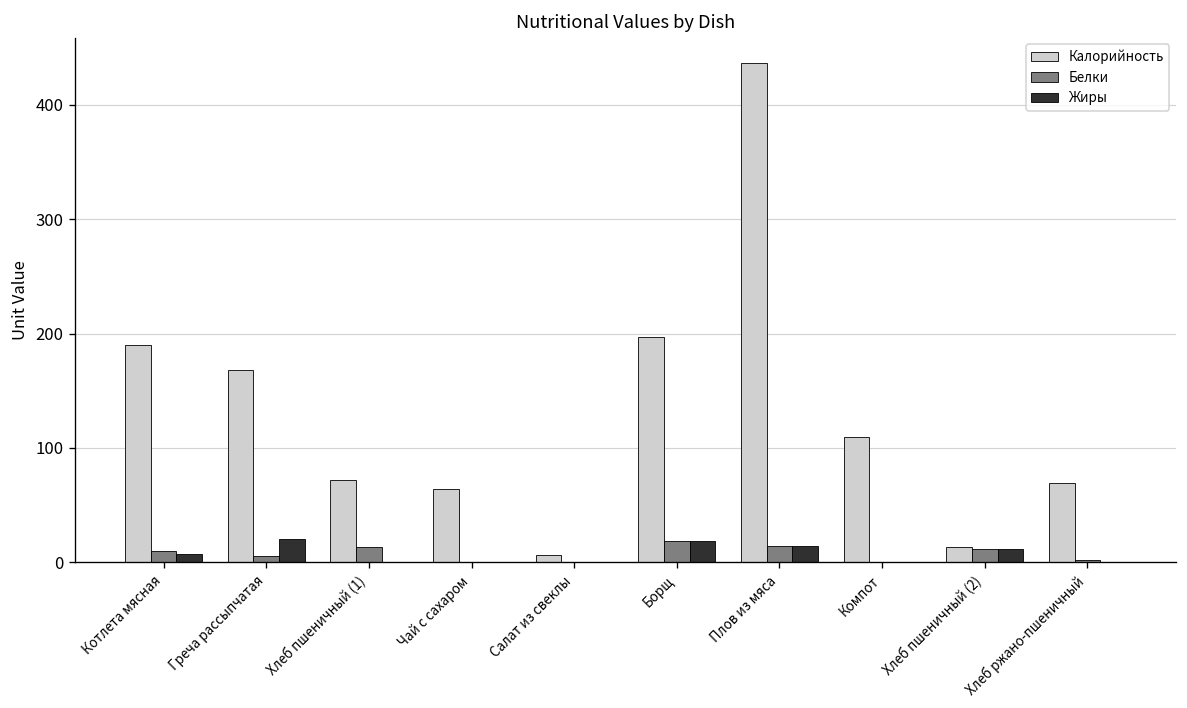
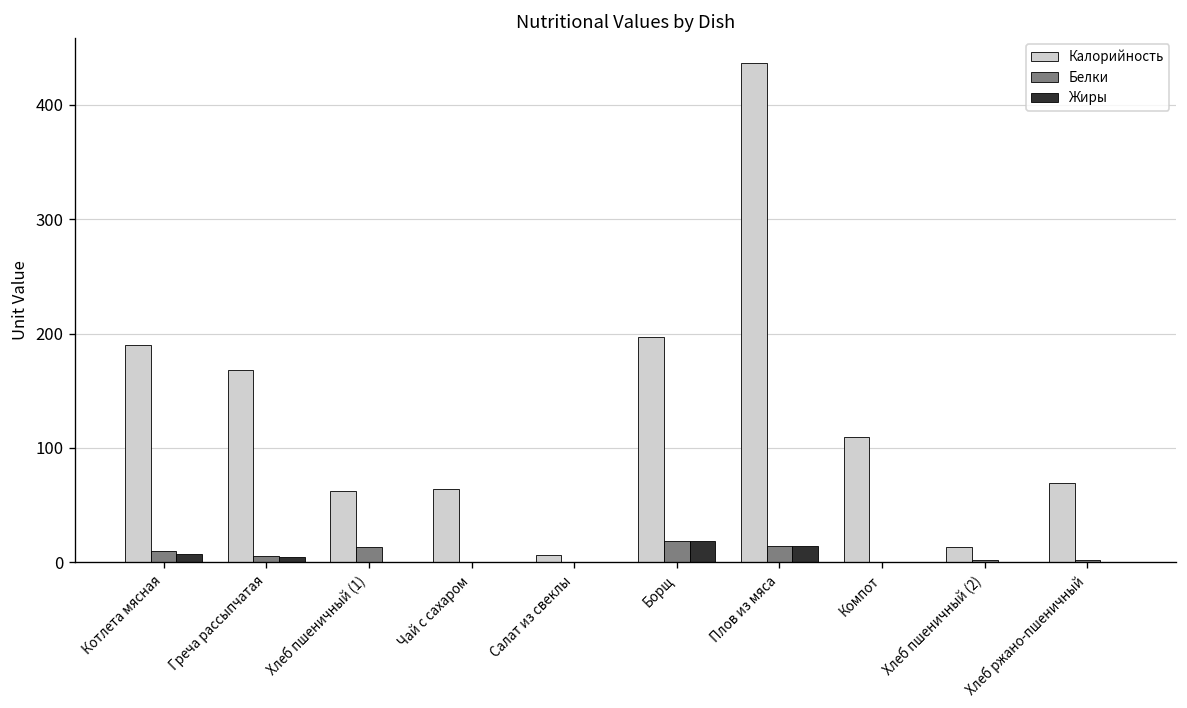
  {
    "Калорийность": {
      "Котлета мясная": 190,
      "Греча рассыпчатая": 170,
-     "Хлеб пшеничный (1)": 70,
+     "Хлеб пшеничный (1)": 60,
      "Чай с сахаром": 60,
      "Салат из свеклы": 10,
      "Борщ": 200,
      "Плов из мяса": 440,
      "Компот": 110,
      "Хлеб пшеничный (2)": 10,
      "Хлеб ржано-пшеничный": 70
    },
    "Белки": {
      "Котлета мясная": 10,
      "Греча рассыпчатая": 10,
      "Хлеб пшеничный (1)": 10,
      "Салат из свеклы": 0,
      "Борщ": 20,
      "Плов из мяса": 10,
-     "Хлеб пшеничный (2)": 10
+     "Хлеб пшеничный (2)": 0
    },
    "Жиры": {
      "Котлета мясная": 10,
-     "Греча рассыпчатая": 20,
+     "Греча рассыпчатая": 0,
      "Салат из свеклы": 0,
      "Борщ": 20,
      "Плов из мяса": 10,
-     "Хлеб пшеничный (2)": 10
+     "Хлеб пшеничный (2)": 0
    }
  }
